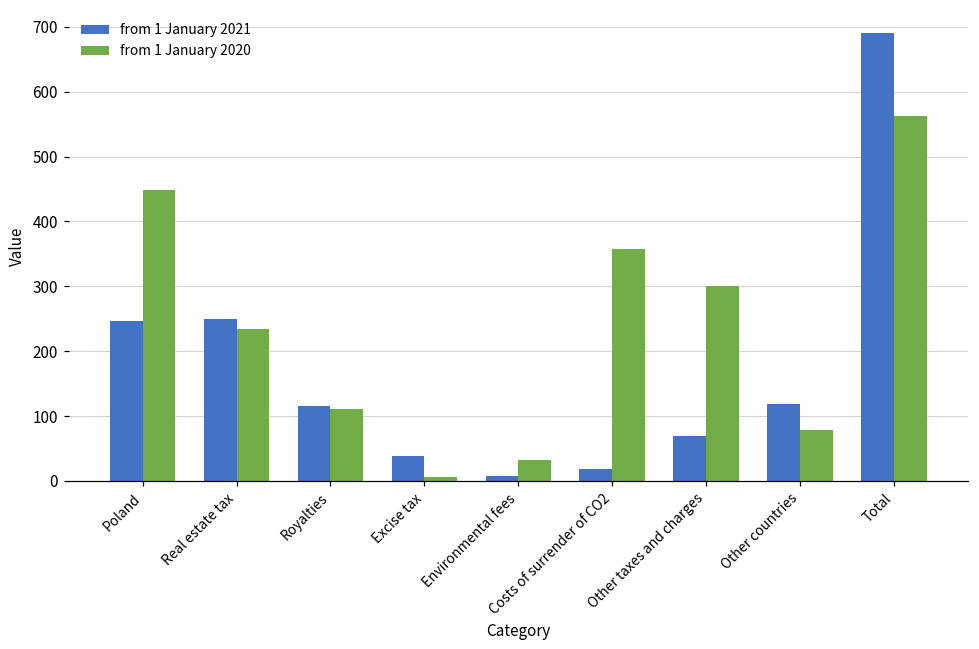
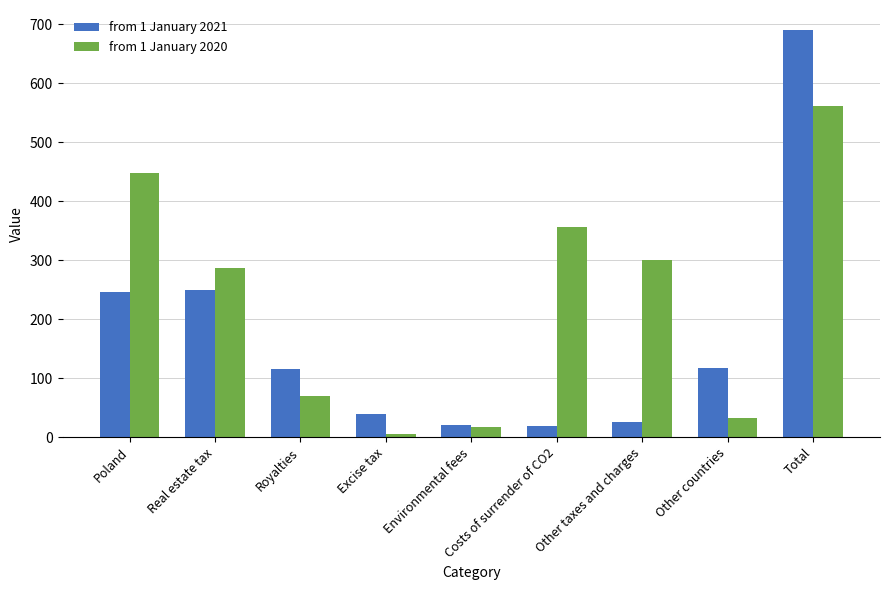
  {
    "from 1 January 2021": {
      "Poland": 250,
      "Real estate tax": 250,
      "Royalties": 120,
      "Excise tax": 40,
-     "Environmental fees": 10,
+     "Environmental fees": 20,
      "Costs of surrender of CO2": 20,
-     "Other taxes and charges": 70,
+     "Other taxes and charges": 30,
      "Other countries": 120,
      "Total": 690
    },
    "from 1 January 2020": {
      "Poland": 450,
-     "Real estate tax": 230,
-     "Royalties": 110,
+     "Real estate tax": 290,
+     "Royalties": 70,
      "Excise tax": 10,
-     "Environmental fees": 30,
+     "Environmental fees": 20,
      "Costs of surrender of CO2": 360,
      "Other taxes and charges": 300,
-     "Other countries": 80,
+     "Other countries": 30,
      "Total": 560
    }
  }
